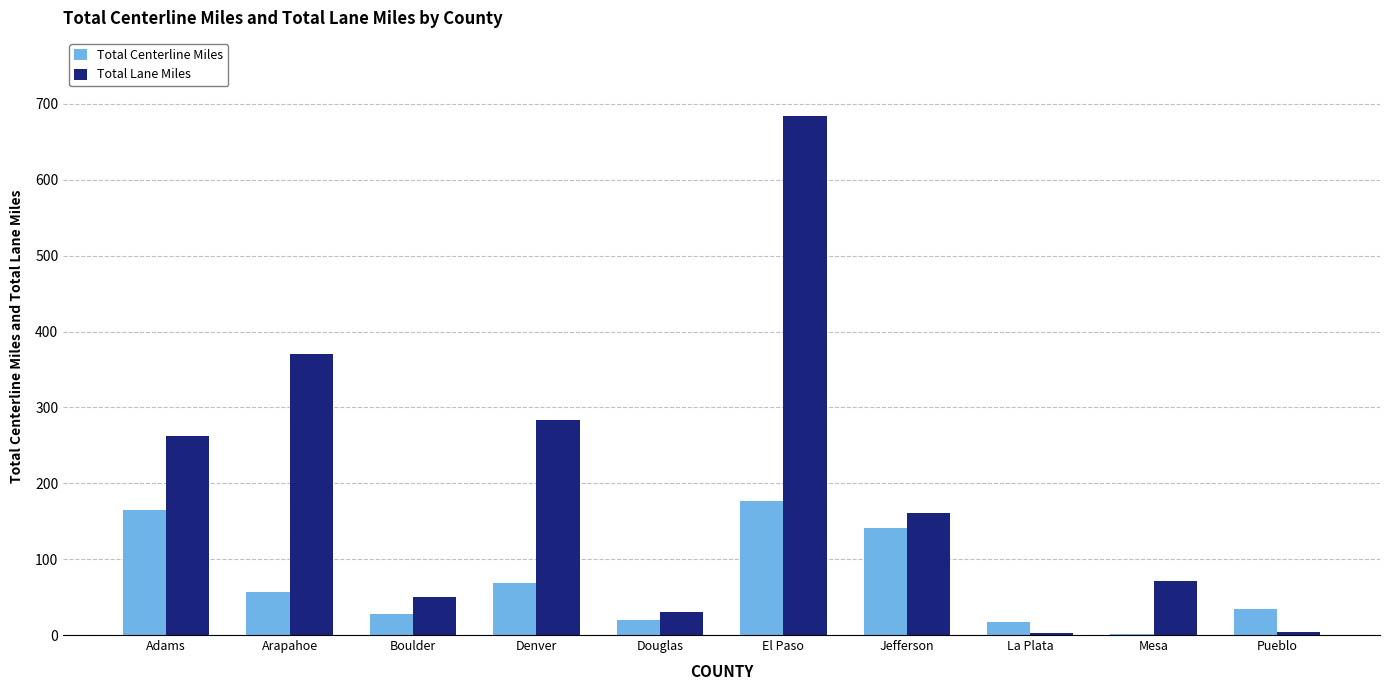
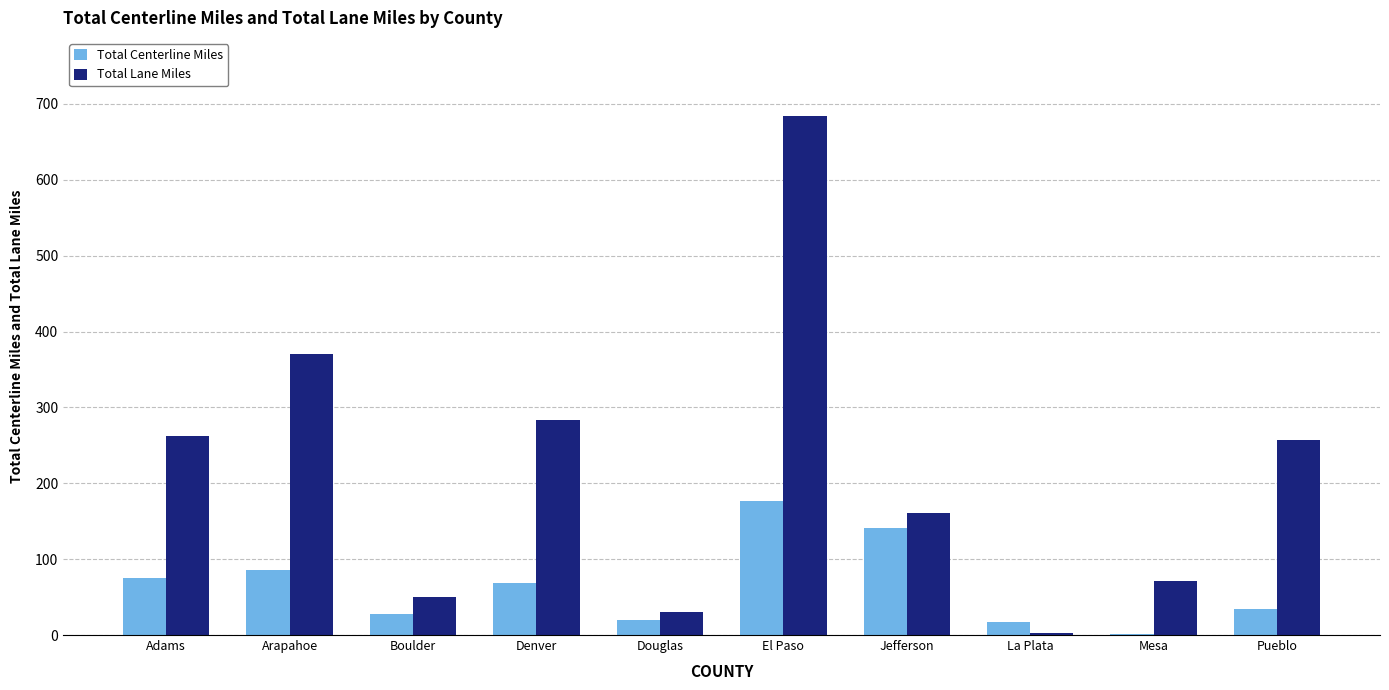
  {
    "Total Centerline Miles": {
-     "Adams": 160,
-     "Arapahoe": 60,
+     "Adams": 80,
+     "Arapahoe": 90,
      "Boulder": 30,
      "Denver": 70,
      "Douglas": 20,
      "El Paso": 180,
      "Jefferson": 140,
      "La Plata": 20,
      "Pueblo": 30
    },
    "Total Lane Miles": {
      "Adams": 260,
      "Arapahoe": 370,
      "Boulder": 50,
      "Denver": 280,
      "Douglas": 30,
      "El Paso": 680,
      "Jefferson": 160,
      "Mesa": 70,
-     "Pueblo": 0
+     "Pueblo": 260
    }
  }
